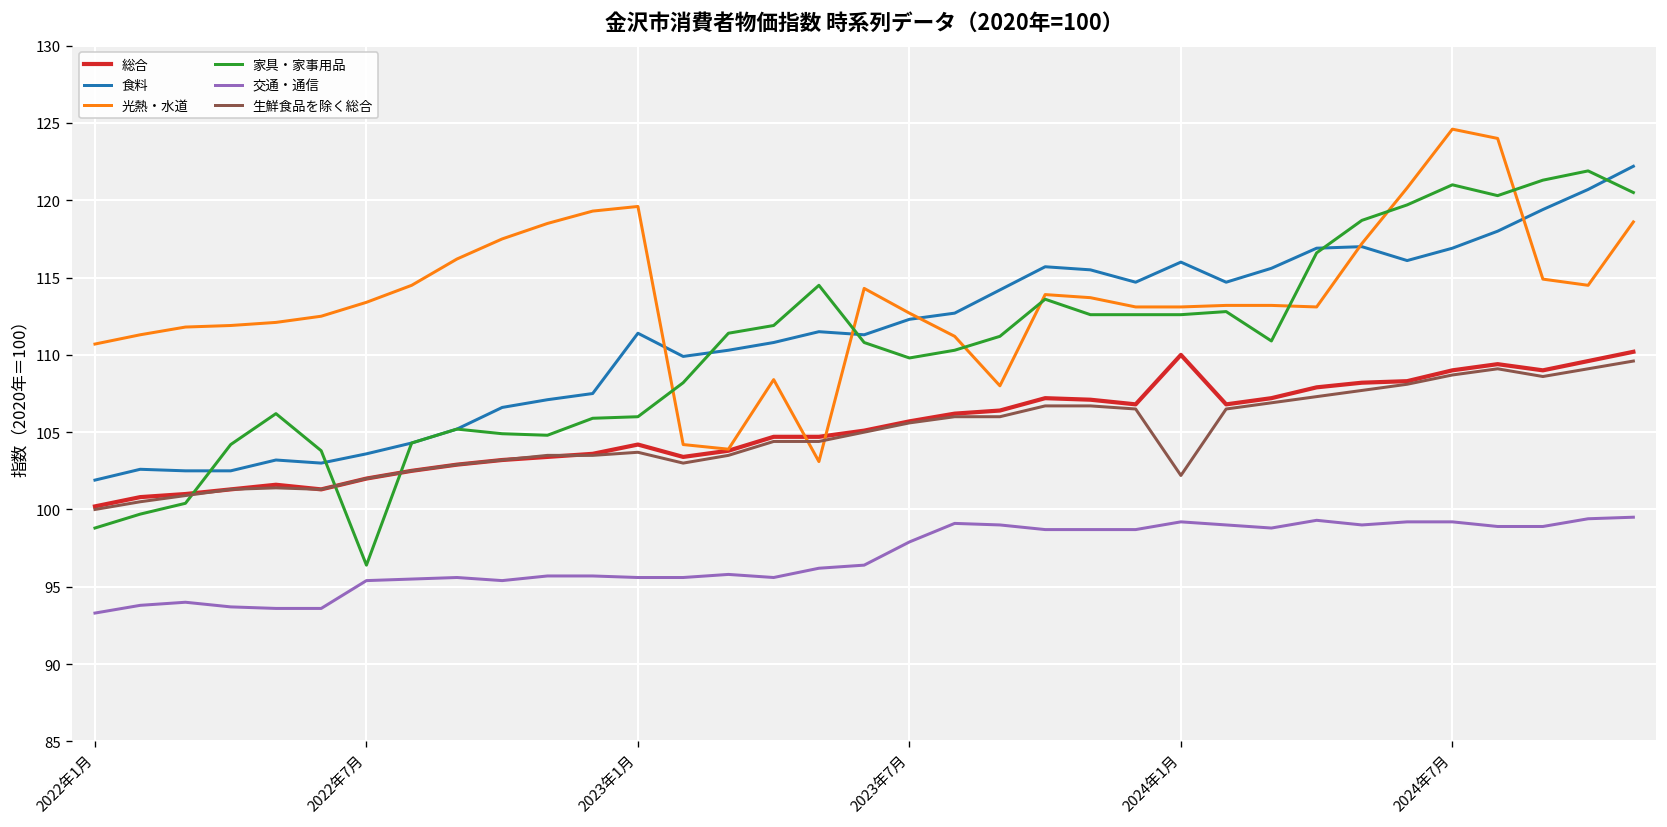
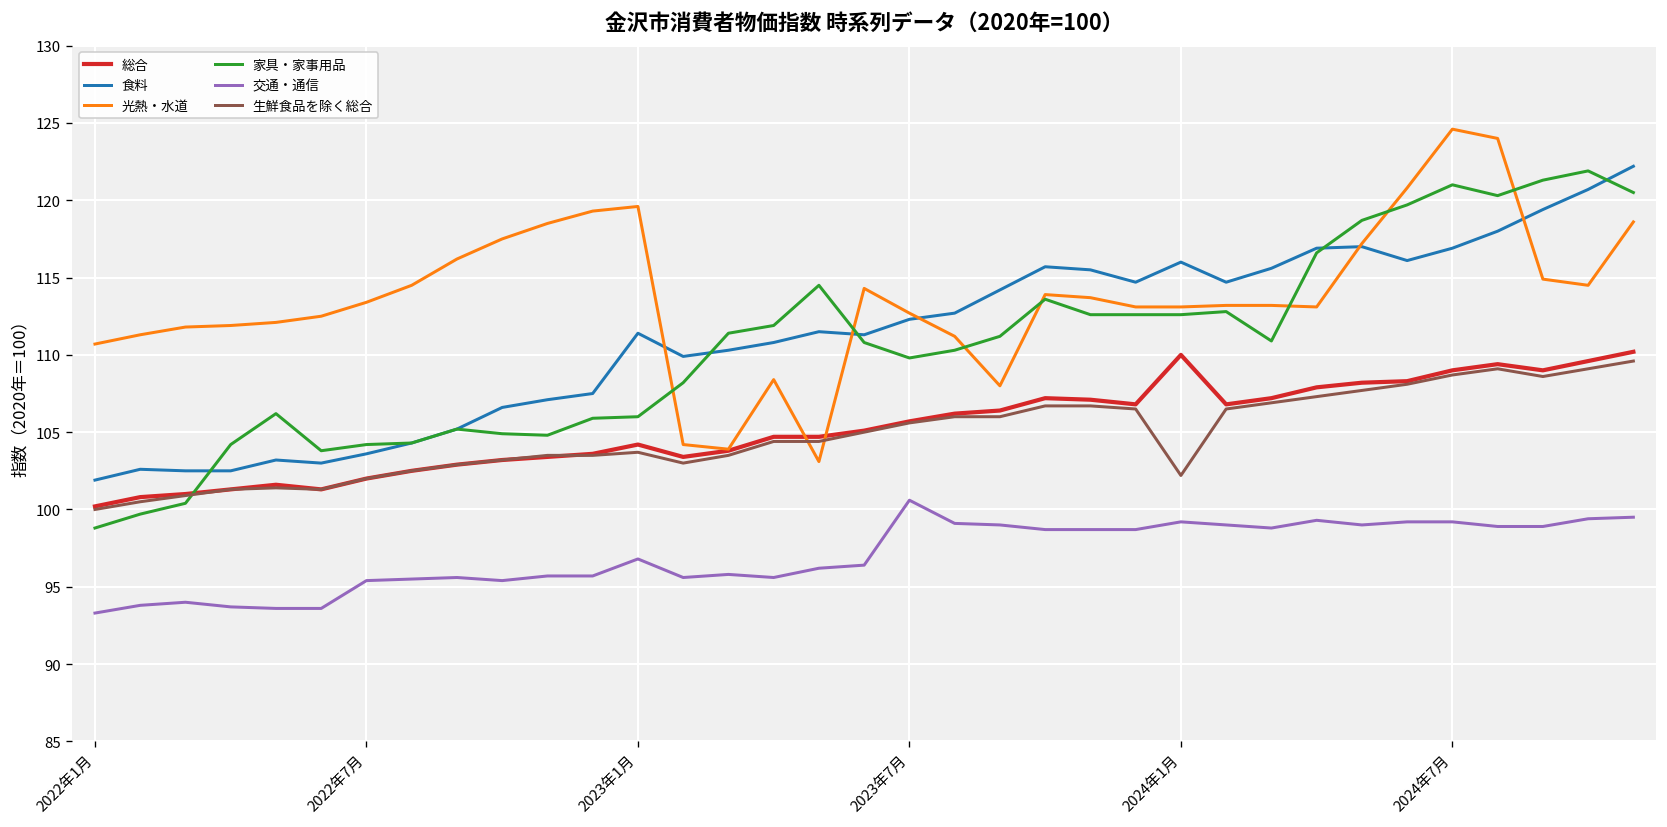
  {
    "総合": {
      "2022年1月": 100.2,
      "2023年1月": 104.2,
      "2024年1月": 110.0,
      "2024年7月": 109.0
    },
    "食料": {
      "2022年1月": 101.9,
      "2022年7月": 103.6,
      "2023年1月": 111.4,
      "2023年7月": 112.3,
      "2024年1月": 116.0,
      "2024年7月": 116.9
    },
    "光熱・水道": {
      "2022年1月": 110.7,
      "2022年7月": 113.4,
      "2023年1月": 119.6,
      "2023年7月": 112.7,
      "2024年1月": 113.1,
      "2024年7月": 124.6
    },
    "家具・家事用品": {
      "2022年1月": 98.8,
-     "2022年7月": 96.4,
+     "2022年7月": 104.2,
      "2023年1月": 106.0,
      "2023年7月": 109.8,
      "2024年1月": 112.6,
      "2024年7月": 121.0
    },
    "交通・通信": {
      "2022年1月": 93.3,
      "2022年7月": 95.4,
-     "2023年1月": 95.6,
-     "2023年7月": 97.9,
+     "2023年1月": 96.8,
+     "2023年7月": 100.6,
      "2024年1月": 99.2,
      "2024年7月": 99.2
    },
    "生鮮食品を除く総合": {
      "2022年1月": 100.0,
      "2023年1月": 103.7,
      "2024年1月": 102.2,
      "2024年7月": 108.7
    }
  }
